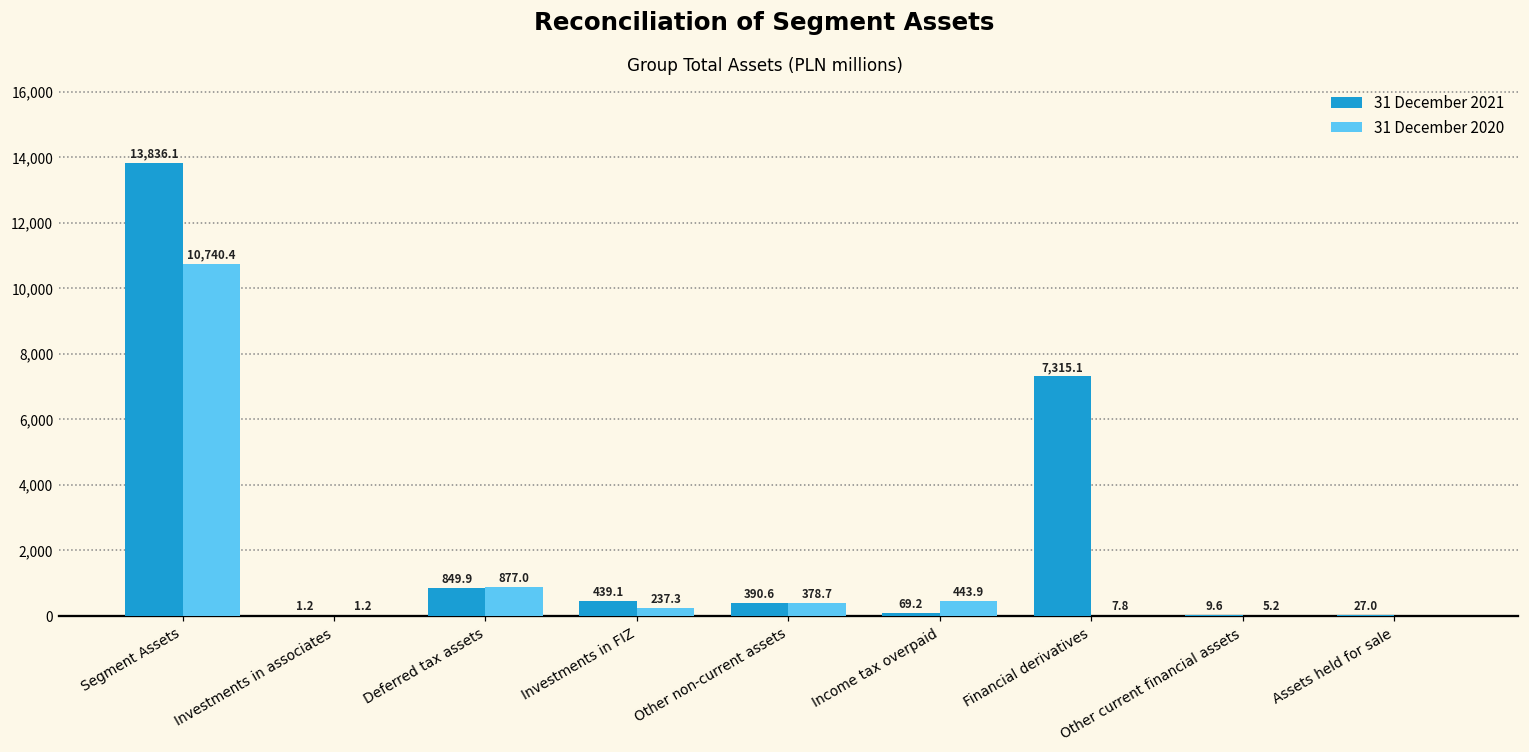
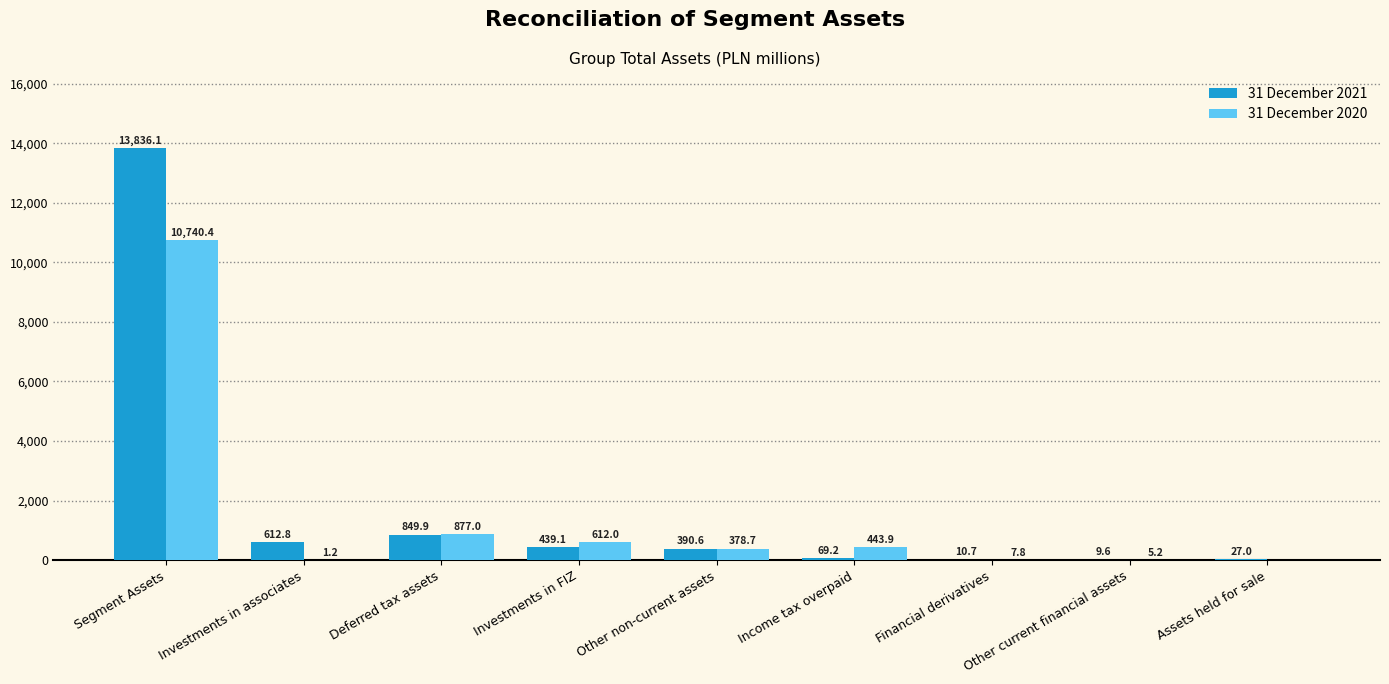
  {
    "31 December 2021": {
      "Segment Assets": "13,836.1",
-     "Investments in associates": "1.2",
+     "Investments in associates": "612.8",
      "Deferred tax assets": "849.9",
      "Investments in FIZ": "439.1",
      "Other non-current assets": "390.6",
      "Income tax overpaid": "69.2",
-     "Financial derivatives": "7,315.1",
+     "Financial derivatives": "10.7",
      "Other current financial assets": "9.6",
      "Assets held for sale": "27.0"
    },
    "31 December 2020": {
      "Segment Assets": "10,740.4",
      "Investments in associates": "1.2",
      "Deferred tax assets": "877.0",
-     "Investments in FIZ": "237.3",
+     "Investments in FIZ": "612.0",
      "Other non-current assets": "378.7",
      "Income tax overpaid": "443.9",
      "Financial derivatives": "7.8",
      "Other current financial assets": "5.2"
    }
  }
